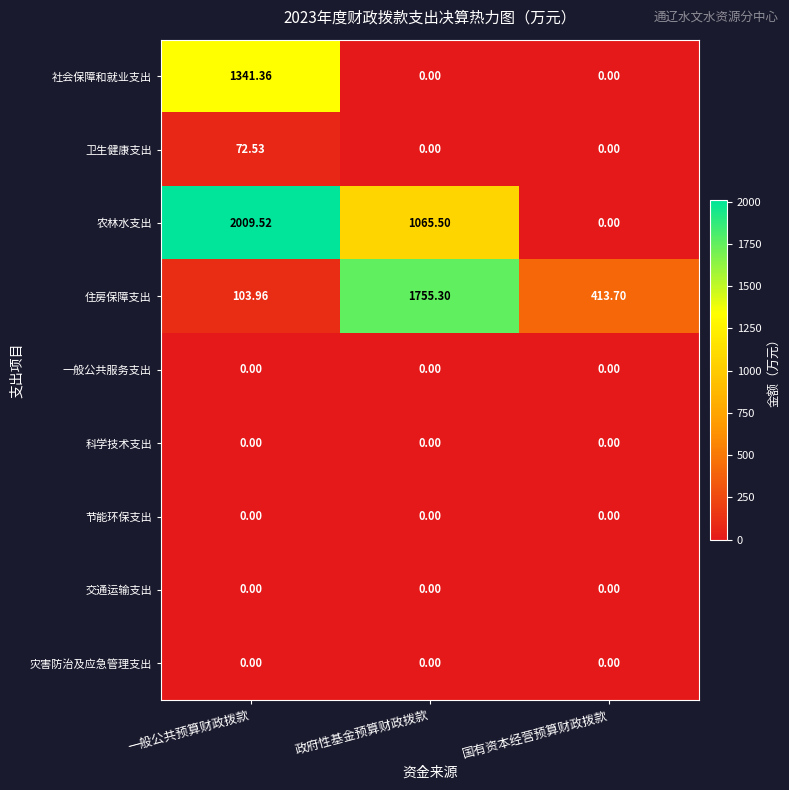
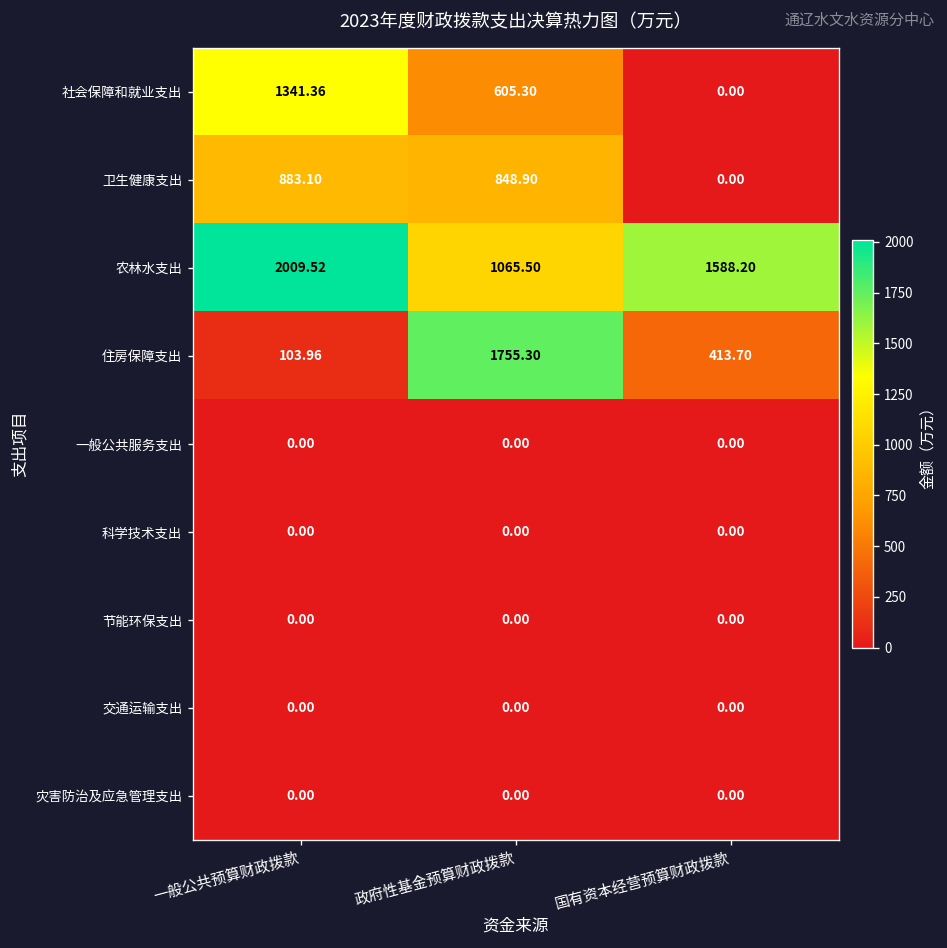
  {
    "社会保障和就业支出": {
      "一般公共预算财政拨款": 1341.36,
-     "政府性基金预算财政拨款": 0.00,
+     "政府性基金预算财政拨款": 605.30,
      "国有资本经营预算财政拨款": 0.00
    },
    "卫生健康支出": {
-     "一般公共预算财政拨款": 72.53,
-     "政府性基金预算财政拨款": 0.00,
+     "一般公共预算财政拨款": 883.10,
+     "政府性基金预算财政拨款": 848.90,
      "国有资本经营预算财政拨款": 0.00
    },
    "农林水支出": {
      "一般公共预算财政拨款": 2009.52,
      "政府性基金预算财政拨款": 1065.50,
-     "国有资本经营预算财政拨款": 0.00
+     "国有资本经营预算财政拨款": 1588.20
    },
    "住房保障支出": {
      "一般公共预算财政拨款": 103.96,
      "政府性基金预算财政拨款": 1755.30,
      "国有资本经营预算财政拨款": 413.70
    },
    "一般公共服务支出": {
      "一般公共预算财政拨款": 0.00,
      "政府性基金预算财政拨款": 0.00,
      "国有资本经营预算财政拨款": 0.00
    },
    "科学技术支出": {
      "一般公共预算财政拨款": 0.00,
      "政府性基金预算财政拨款": 0.00,
      "国有资本经营预算财政拨款": 0.00
    },
    "节能环保支出": {
      "一般公共预算财政拨款": 0.00,
      "政府性基金预算财政拨款": 0.00,
      "国有资本经营预算财政拨款": 0.00
    },
    "交通运输支出": {
      "一般公共预算财政拨款": 0.00,
      "政府性基金预算财政拨款": 0.00,
      "国有资本经营预算财政拨款": 0.00
    },
    "灾害防治及应急管理支出": {
      "一般公共预算财政拨款": 0.00,
      "政府性基金预算财政拨款": 0.00,
      "国有资本经营预算财政拨款": 0.00
    }
  }
